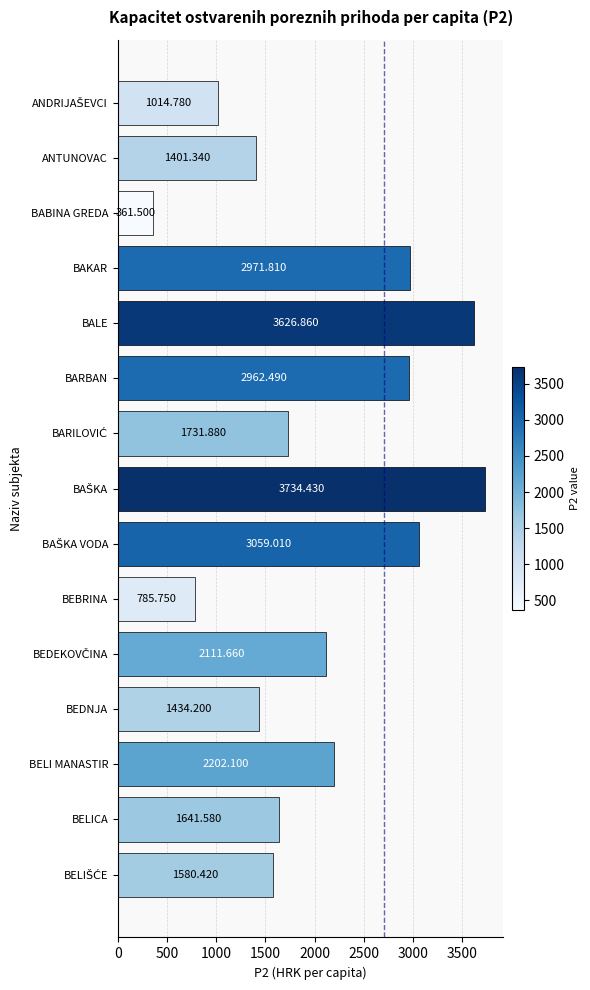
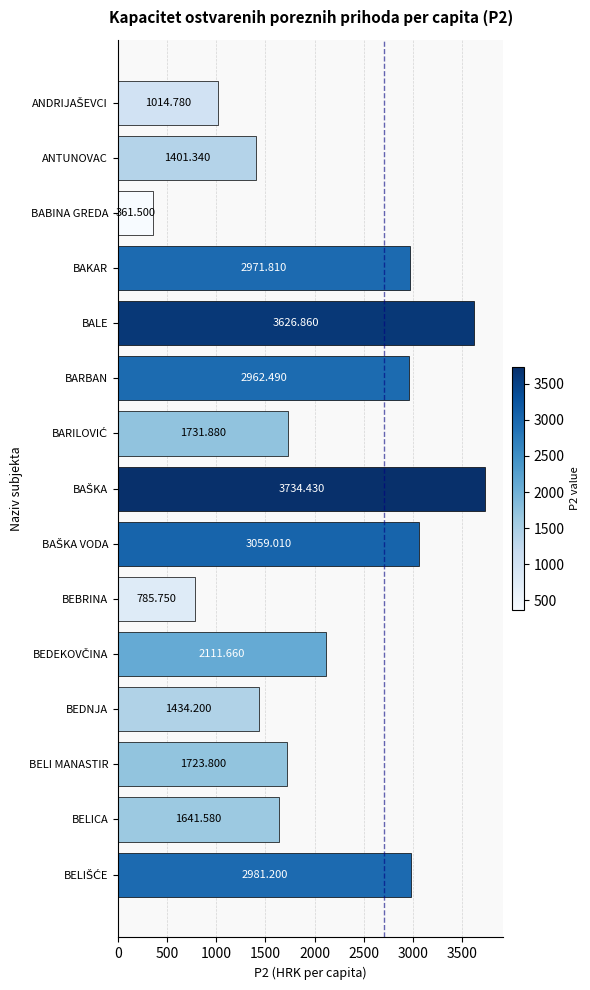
  {
    "ANDRIJAŠEVCI": 1014.780,
    "ANTUNOVAC": 1401.340,
    "BABINA GREDA": 361.500,
    "BAKAR": 2971.810,
    "BALE": 3626.860,
    "BARBAN": 2962.490,
    "BARILOVIĆ": 1731.880,
    "BAŠKA": 3734.430,
    "BAŠKA VODA": 3059.010,
    "BEBRINA": 785.750,
    "BEDEKOVČINA": 2111.660,
    "BEDNJA": 1434.200,
-   "BELI MANASTIR": 2202.100,
+   "BELI MANASTIR": 1723.800,
    "BELICA": 1641.580,
-   "BELIŠĆE": 1580.420
+   "BELIŠĆE": 2981.200
  }
